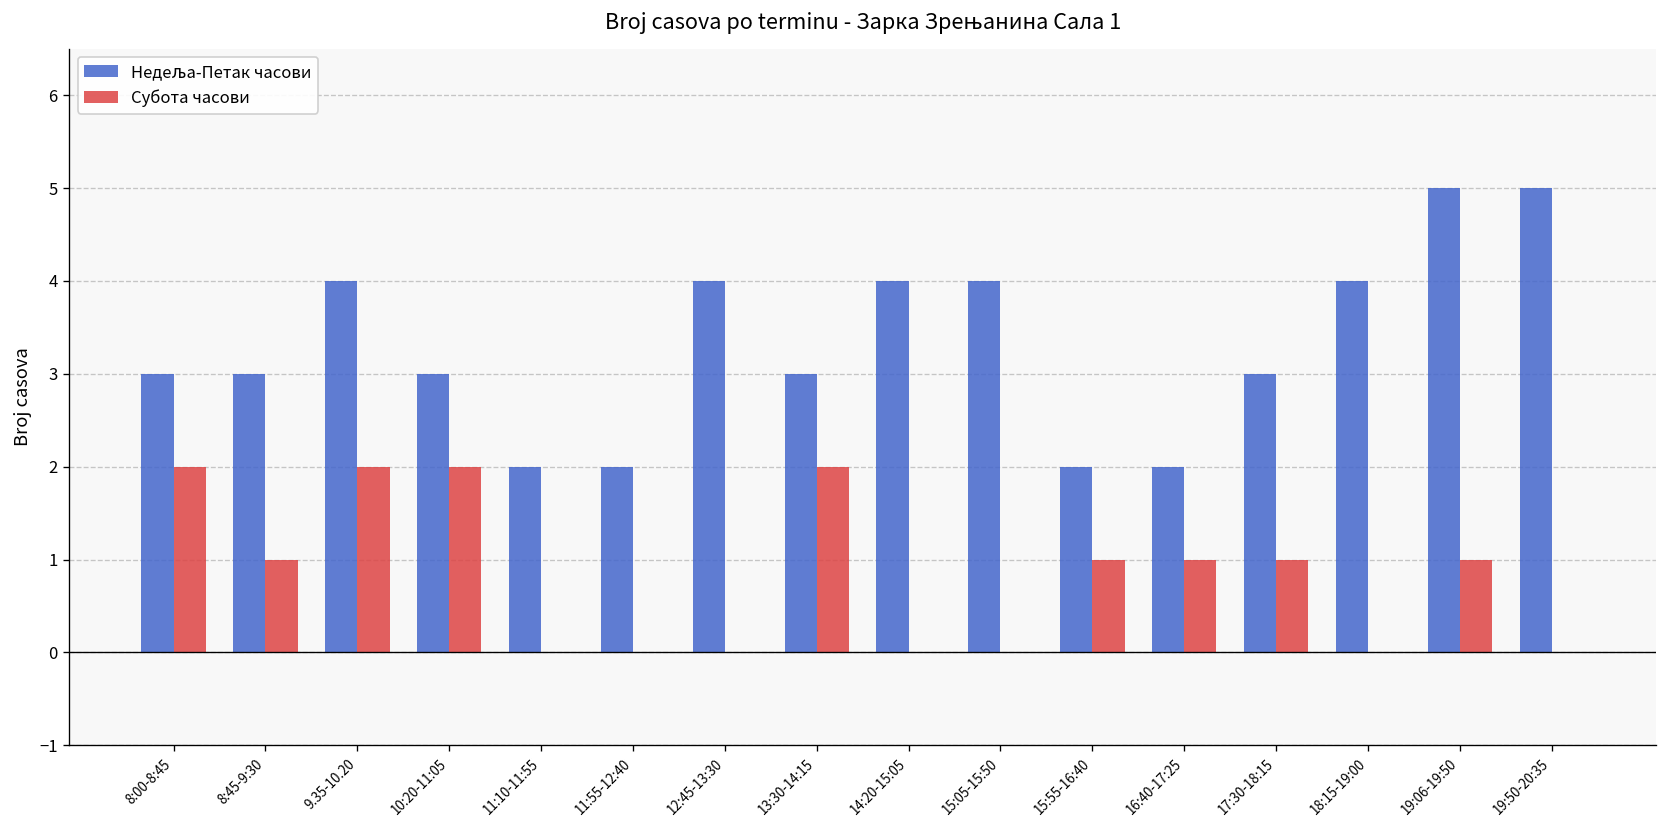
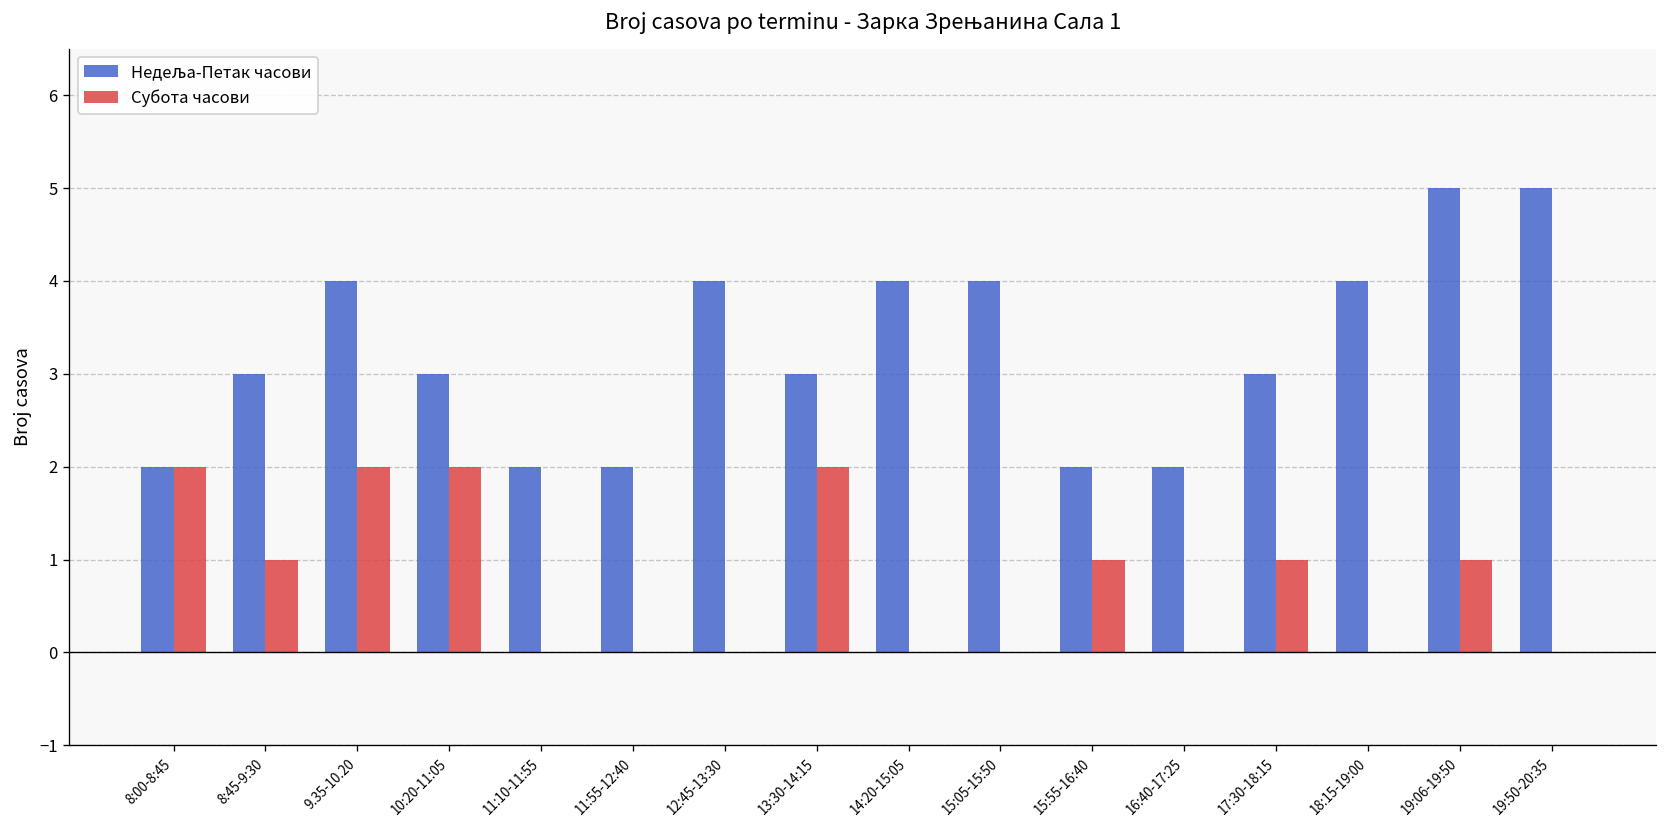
  {
    "Недеља-Петак часови": {
-     "8:00-8:45": 3,
+     "8:00-8:45": 2,
      "8:45-9:30": 3,
      "9.35-10.20": 4,
      "10:20-11:05": 3,
      "11:10-11:55": 2,
      "11:55-12:40": 2,
      "12:45-13:30": 4,
      "13:30-14:15": 3,
      "14:20-15:05": 4,
      "15:05-15:50": 4,
      "15:55-16:40": 2,
      "16:40-17:25": 2,
      "17:30-18:15": 3,
      "18:15-19:00": 4,
      "19:06-19:50": 5,
      "19:50-20:35": 5
    },
    "Субота часови": {
      "8:00-8:45": 2,
      "8:45-9:30": 1,
      "9.35-10.20": 2,
      "10:20-11:05": 2,
      "11:10-11:55": 0,
      "11:55-12:40": 0,
      "12:45-13:30": 0,
      "13:30-14:15": 2,
      "14:20-15:05": 0,
      "15:05-15:50": 0,
      "15:55-16:40": 1,
-     "16:40-17:25": 1,
+     "16:40-17:25": 0,
      "17:30-18:15": 1,
      "18:15-19:00": 0,
      "19:06-19:50": 1,
      "19:50-20:35": 0
    }
  }
